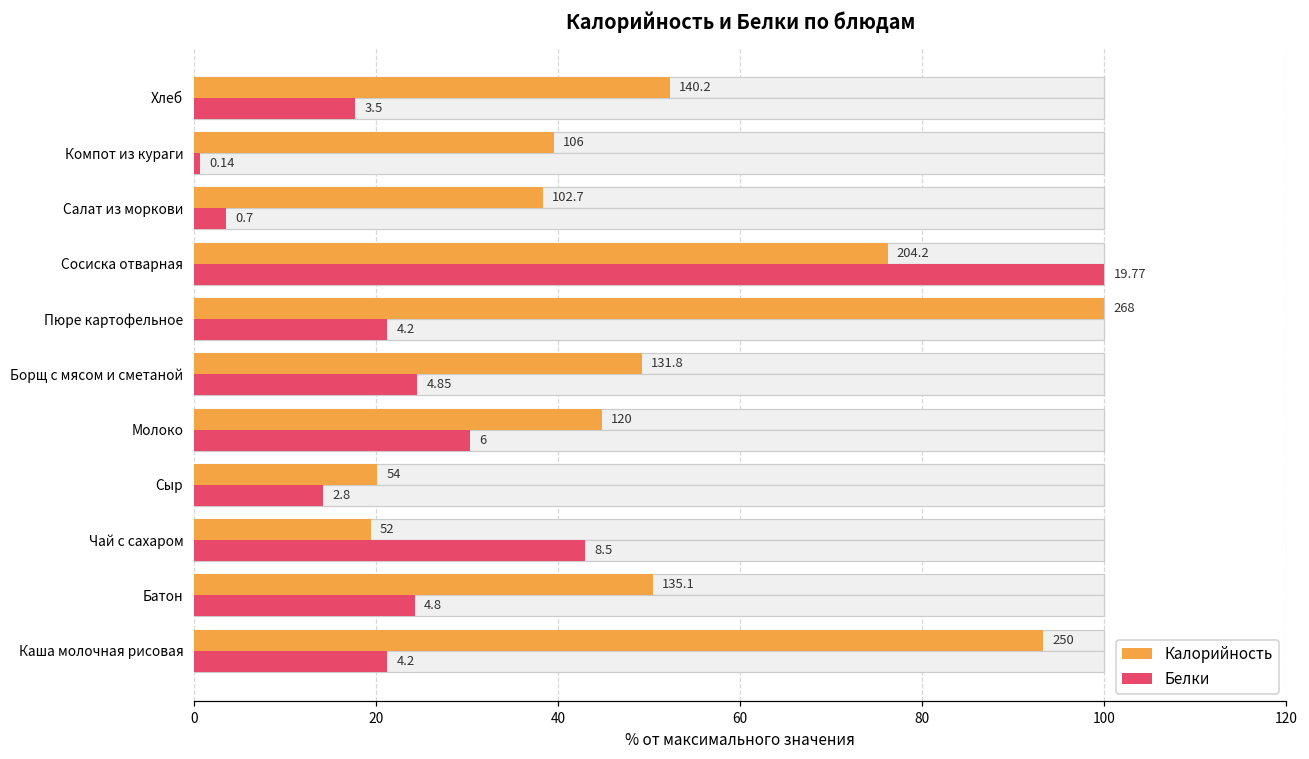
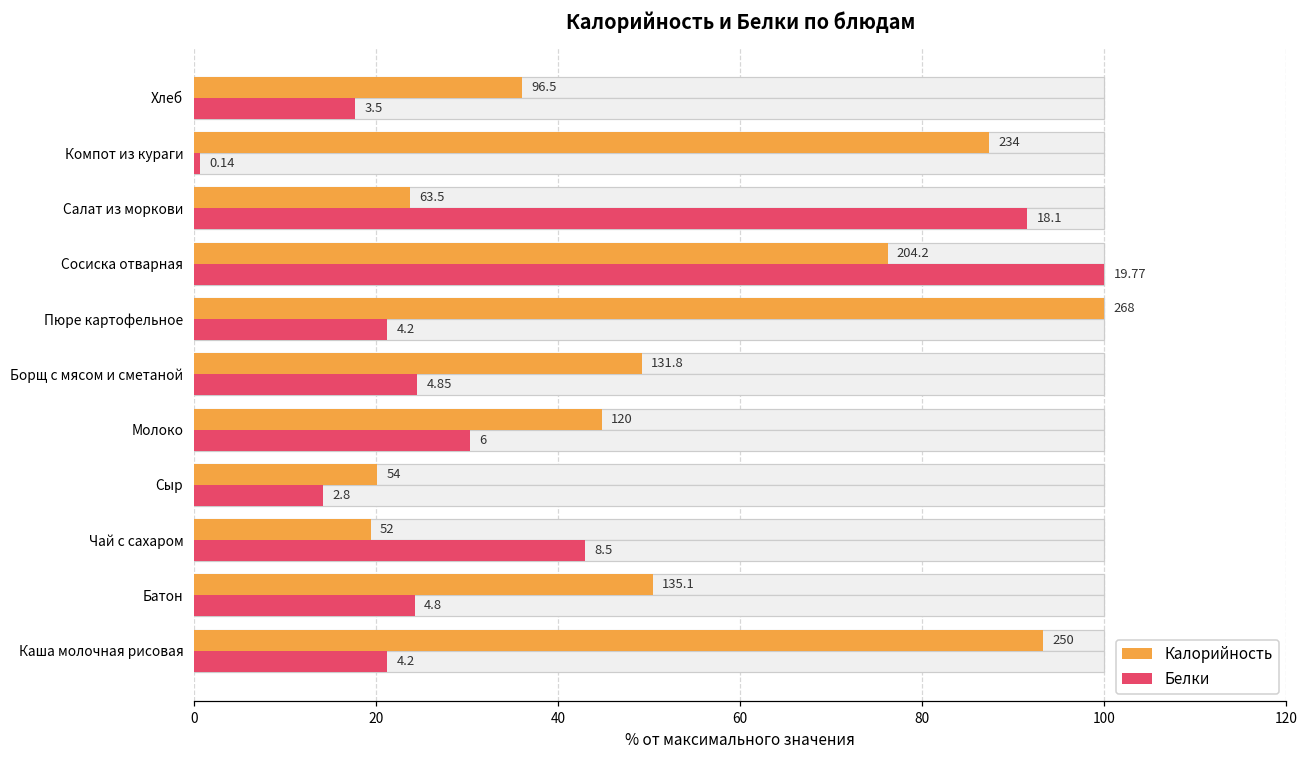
  {
    "Калорийность": {
-     "Хлеб": 140.2,
-     "Компот из кураги": 106,
-     "Салат из моркови": 102.7
+     "Хлеб": 96.5,
+     "Компот из кураги": 234,
+     "Салат из моркови": 63.5
    },
    "Белки": {
-     "Салат из моркови": 0.7
+     "Салат из моркови": 18.1
    }
  }
